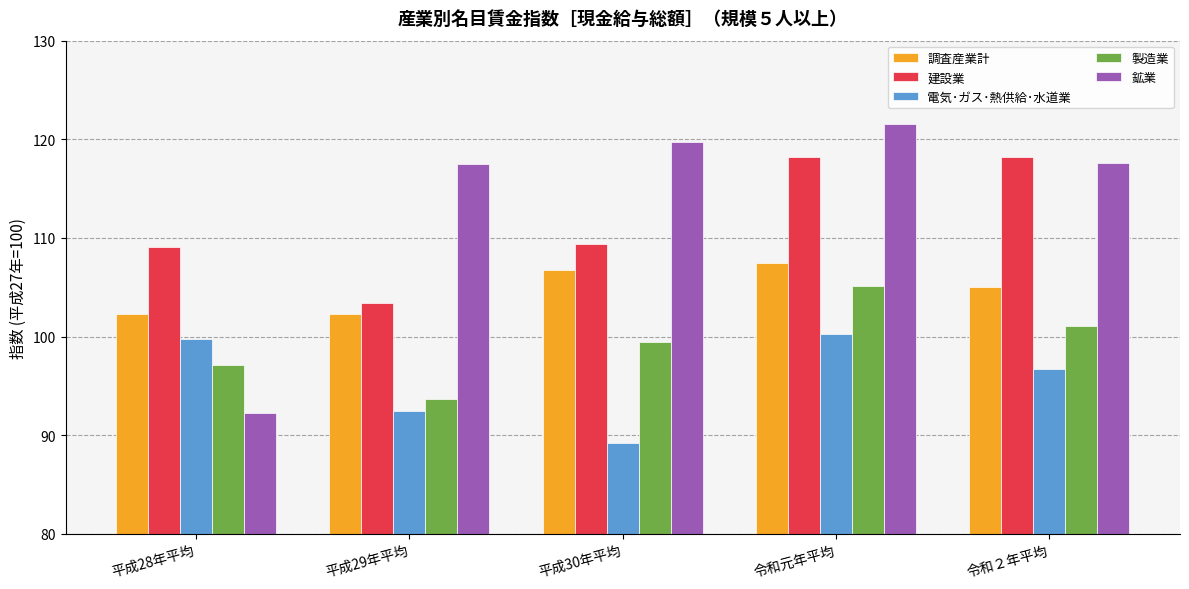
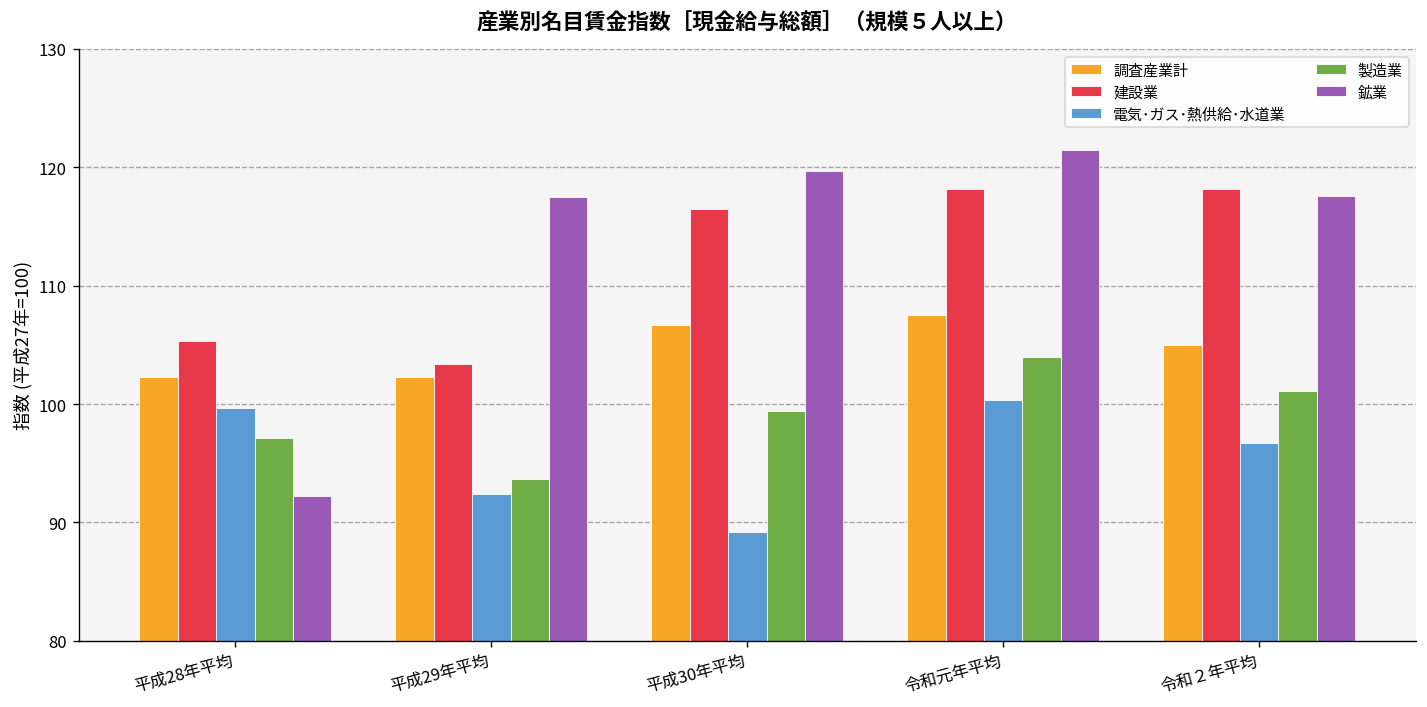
  {
    "調査産業計": {
      "平成28年平均": 102,
      "平成29年平均": 102,
      "平成30年平均": 107,
      "令和元年平均": 108,
      "令和２年平均": 105
    },
    "建設業": {
-     "平成28年平均": 109,
+     "平成28年平均": 105,
      "平成29年平均": 103,
-     "平成30年平均": 109,
+     "平成30年平均": 117,
      "令和元年平均": 118,
      "令和２年平均": 118
    },
    "電気･ガス･熱供給･水道業": {
      "平成28年平均": 100,
      "平成29年平均": 92,
      "平成30年平均": 89,
      "令和元年平均": 100,
      "令和２年平均": 97
    },
    "製造業": {
      "平成28年平均": 97,
      "平成29年平均": 94,
      "平成30年平均": 99,
-     "令和元年平均": 105,
+     "令和元年平均": 104,
      "令和２年平均": 101
    },
    "鉱業": {
      "平成28年平均": 92,
      "平成29年平均": 118,
      "平成30年平均": 120,
      "令和元年平均": 122,
      "令和２年平均": 118
    }
  }
